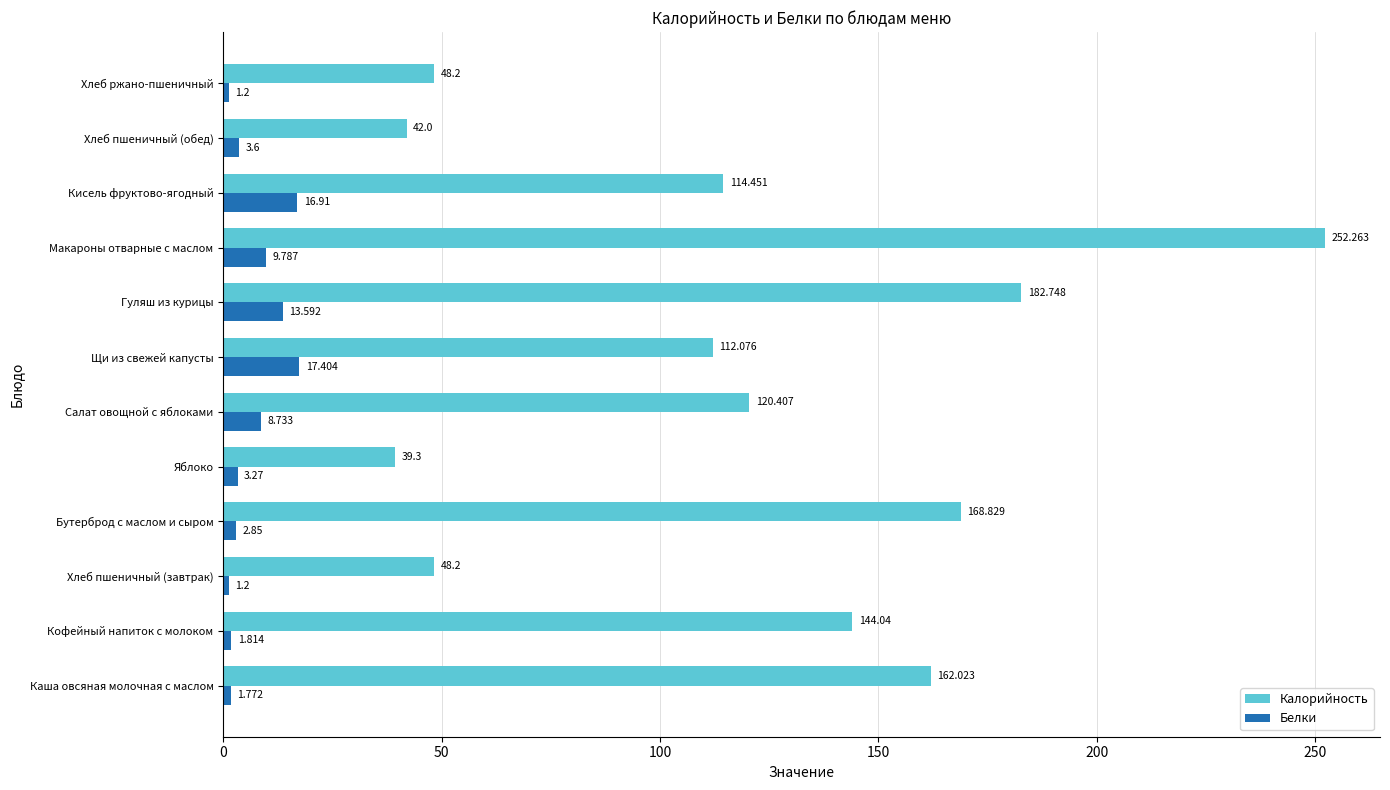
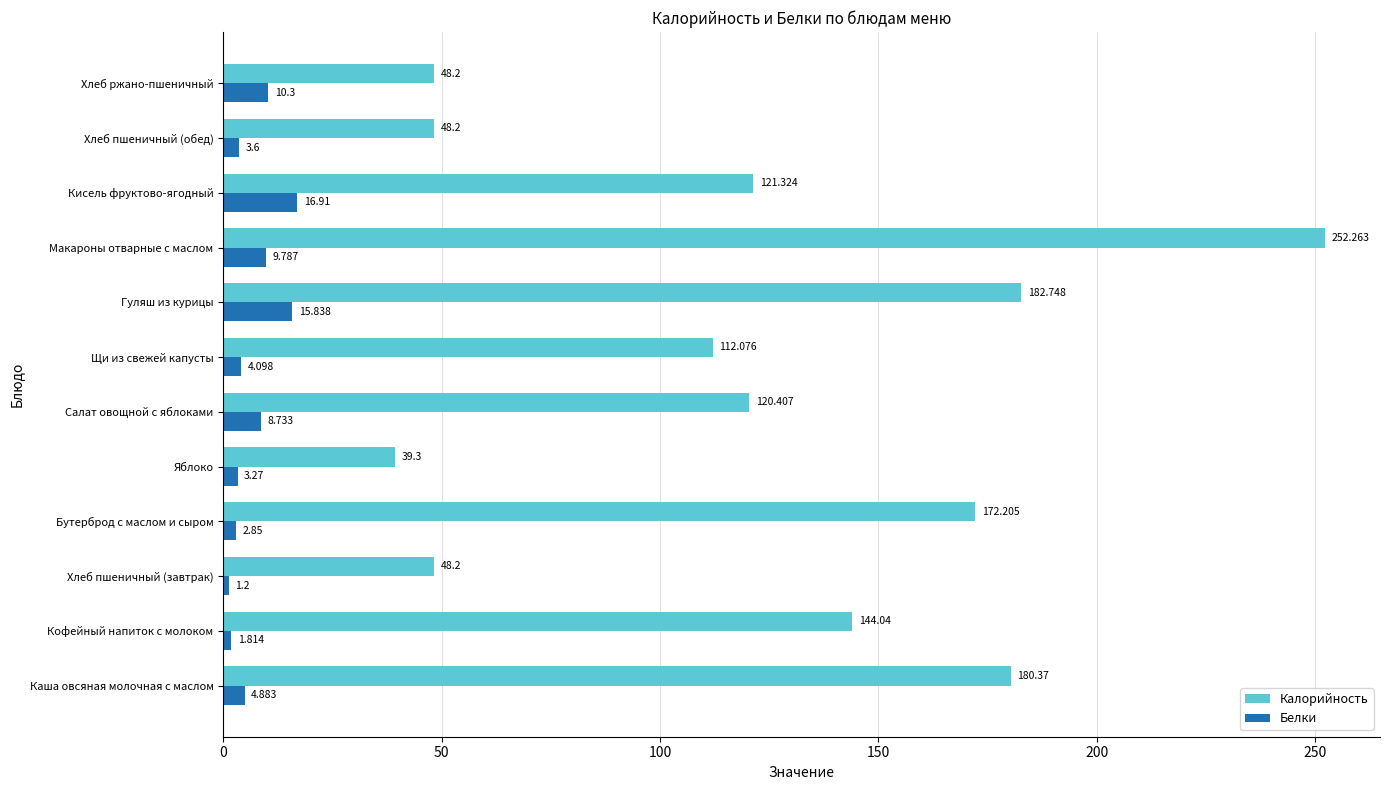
  {
    "Калорийность": {
      "Хлеб ржано-пшеничный": 48.2,
-     "Хлеб пшеничный (обед)": 42.0,
-     "Кисель фруктово-ягодный": 114.451,
+     "Хлеб пшеничный (обед)": 48.2,
+     "Кисель фруктово-ягодный": 121.324,
      "Макароны отварные с маслом": 252.263,
      "Гуляш из курицы": 182.748,
      "Щи из свежей капусты": 112.076,
      "Салат овощной с яблоками": 120.407,
      "Яблоко": 39.3,
-     "Бутерброд с маслом и сыром": 168.829,
+     "Бутерброд с маслом и сыром": 172.205,
      "Хлеб пшеничный (завтрак)": 48.2,
      "Кофейный напиток с молоком": 144.04,
-     "Каша овсяная молочная с маслом": 162.023
+     "Каша овсяная молочная с маслом": 180.37
    },
    "Белки": {
-     "Хлеб ржано-пшеничный": 1.2,
+     "Хлеб ржано-пшеничный": 10.3,
      "Хлеб пшеничный (обед)": 3.6,
      "Кисель фруктово-ягодный": 16.91,
      "Макароны отварные с маслом": 9.787,
-     "Гуляш из курицы": 13.592,
-     "Щи из свежей капусты": 17.404,
+     "Гуляш из курицы": 15.838,
+     "Щи из свежей капусты": 4.098,
      "Салат овощной с яблоками": 8.733,
      "Яблоко": 3.27,
      "Бутерброд с маслом и сыром": 2.85,
      "Хлеб пшеничный (завтрак)": 1.2,
      "Кофейный напиток с молоком": 1.814,
-     "Каша овсяная молочная с маслом": 1.772
+     "Каша овсяная молочная с маслом": 4.883
    }
  }
